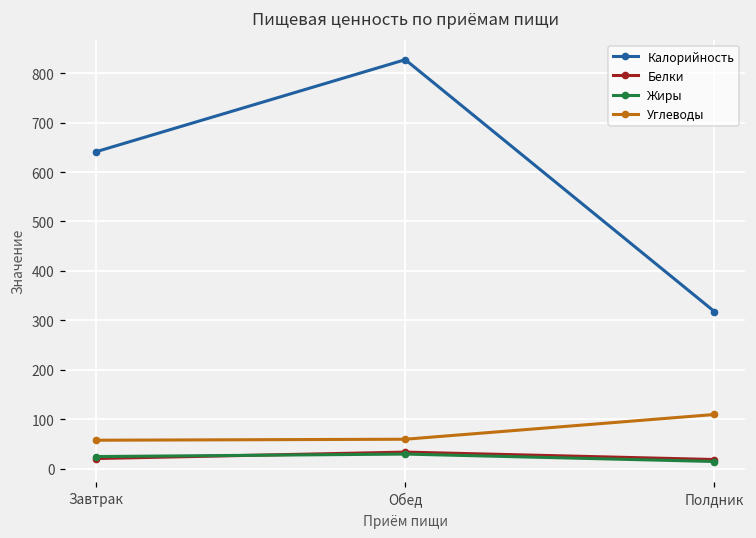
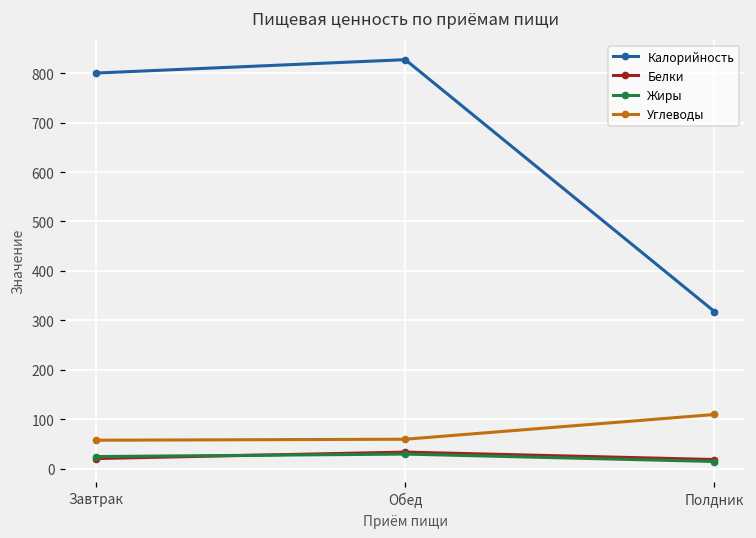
  {
    "Калорийность": {
-     "Завтрак": 640,
+     "Завтрак": 800,
      "Обед": 830,
      "Полдник": 320
    },
    "Углеводы": {
      "Завтрак": 60,
      "Обед": 60,
      "Полдник": 110
    }
  }
